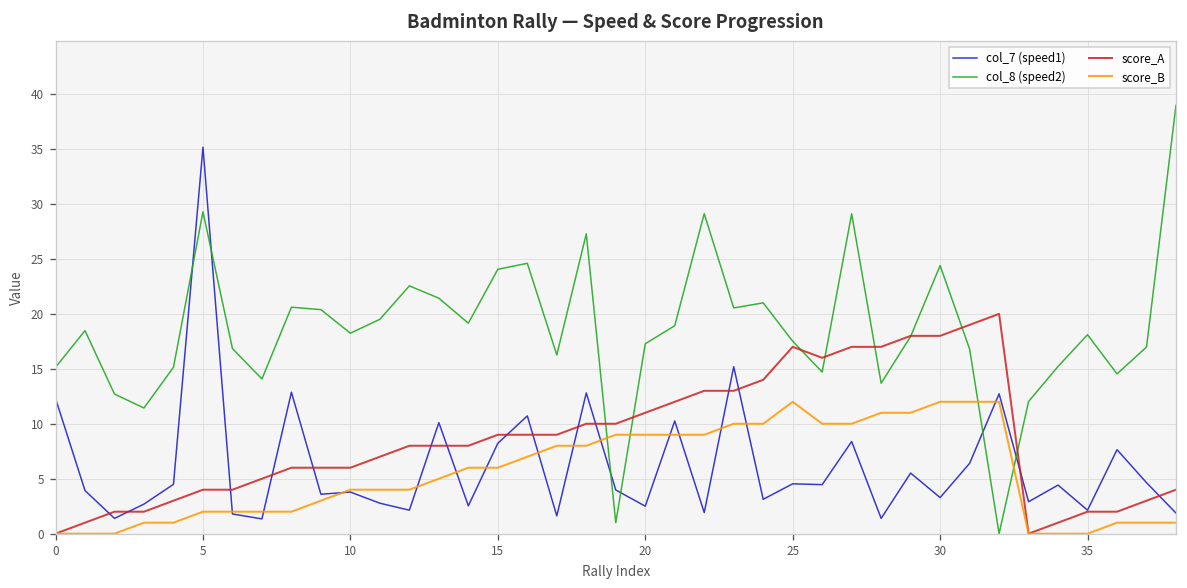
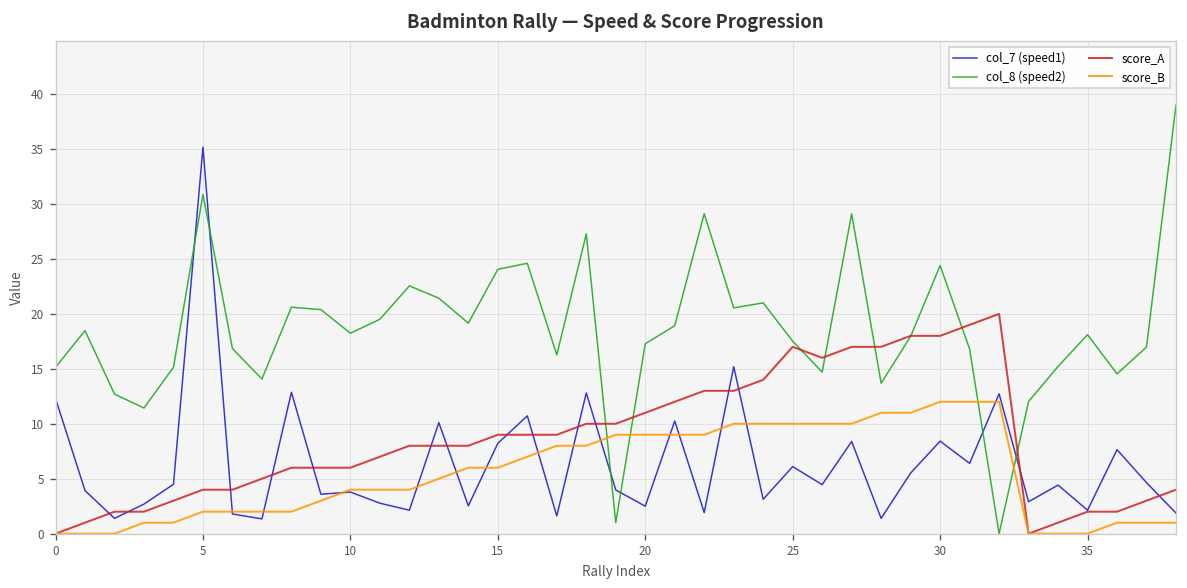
  {
    "col_7 (speed1)": {
      "0": 12,
      "5": 35,
      "15": 8,
      "20": 3,
-     "25": 5,
-     "30": 3
+     "25": 6,
+     "30": 8
    },
    "col_8 (speed2)": {
      "0": 15,
-     "5": 29,
+     "5": 31,
      "10": 18,
      "15": 24,
      "20": 17,
      "25": 18,
      "30": 24,
      "35": 18
    },
    "score_A": {
      "5": 4,
      "10": 6,
      "15": 9,
      "20": 11,
      "25": 17,
      "30": 18
    },
    "score_B": {
      "5": 2,
      "15": 6,
      "20": 9,
-     "25": 12,
+     "25": 10,
      "30": 12,
      "35": 0
    }
  }
